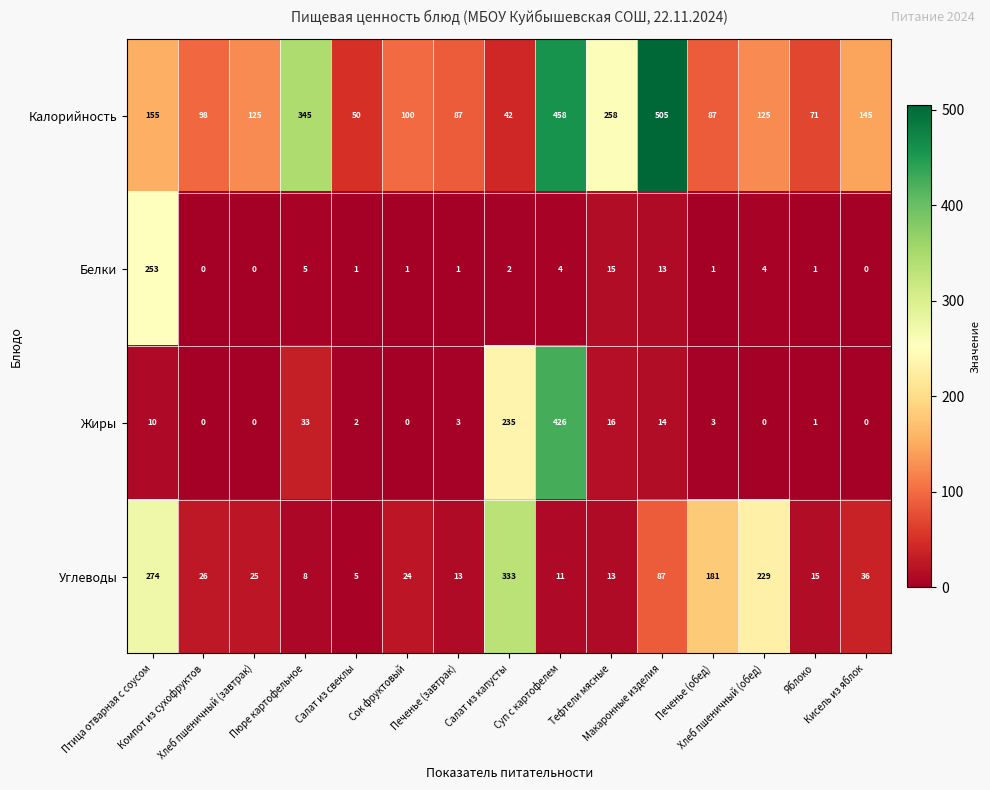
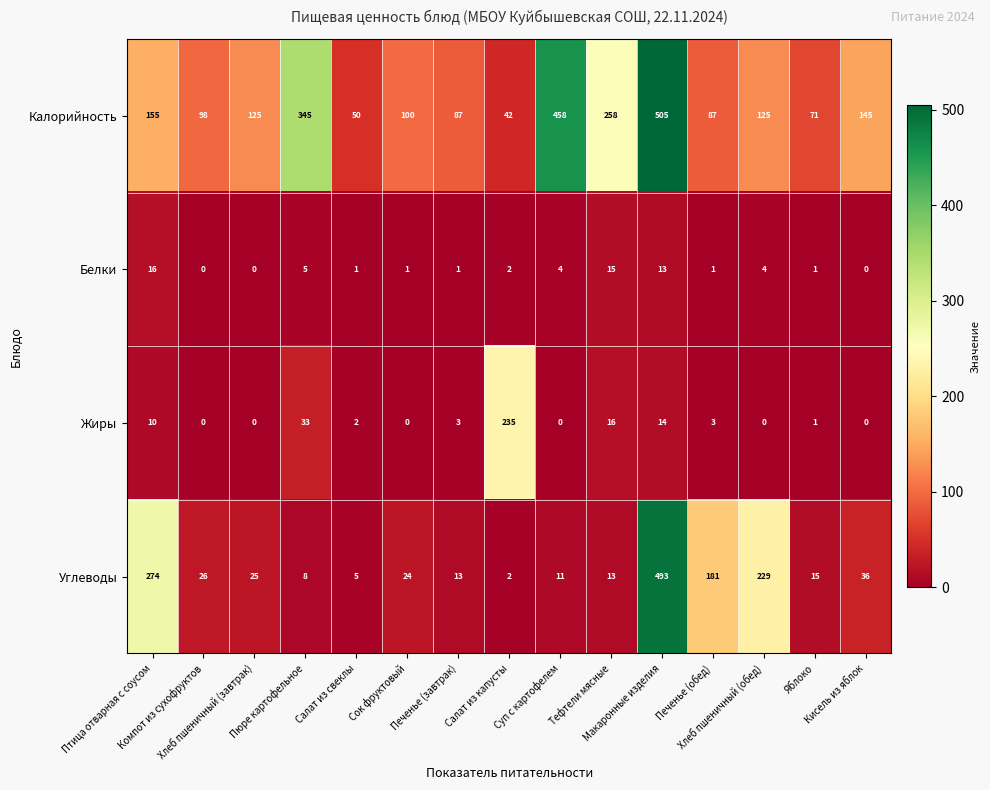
  {
    "Калорийность": {
      "Птица отварная с соусом": 155,
      "Компот из сухофруктов": 98,
      "Хлеб пшеничный (завтрак)": 125,
      "Пюре картофельное": 345,
      "Салат из свеклы": 50,
      "Сок фруктовый": 100,
      "Печенье (завтрак)": 87,
      "Салат из капусты": 42,
      "Суп с картофелем": 458,
      "Тефтели мясные": 258,
      "Макаронные изделия": 505,
      "Печенье (обед)": 87,
      "Хлеб пшеничный (обед)": 125,
      "Яблоко": 71,
      "Кисель из яблок": 145
    },
    "Белки": {
-     "Птица отварная с соусом": 253,
+     "Птица отварная с соусом": 16,
      "Компот из сухофруктов": 0,
      "Хлеб пшеничный (завтрак)": 0,
      "Пюре картофельное": 5,
      "Салат из свеклы": 1,
      "Сок фруктовый": 1,
      "Печенье (завтрак)": 1,
      "Салат из капусты": 2,
      "Суп с картофелем": 4,
      "Тефтели мясные": 15,
      "Макаронные изделия": 13,
      "Печенье (обед)": 1,
      "Хлеб пшеничный (обед)": 4,
      "Яблоко": 1,
      "Кисель из яблок": 0
    },
    "Жиры": {
      "Птица отварная с соусом": 10,
      "Компот из сухофруктов": 0,
      "Хлеб пшеничный (завтрак)": 0,
      "Пюре картофельное": 33,
      "Салат из свеклы": 2,
      "Сок фруктовый": 0,
      "Печенье (завтрак)": 3,
      "Салат из капусты": 235,
-     "Суп с картофелем": 426,
+     "Суп с картофелем": 0,
      "Тефтели мясные": 16,
      "Макаронные изделия": 14,
      "Печенье (обед)": 3,
      "Хлеб пшеничный (обед)": 0,
      "Яблоко": 1,
      "Кисель из яблок": 0
    },
    "Углеводы": {
      "Птица отварная с соусом": 274,
      "Компот из сухофруктов": 26,
      "Хлеб пшеничный (завтрак)": 25,
      "Пюре картофельное": 8,
      "Салат из свеклы": 5,
      "Сок фруктовый": 24,
      "Печенье (завтрак)": 13,
-     "Салат из капусты": 333,
+     "Салат из капусты": 2,
      "Суп с картофелем": 11,
      "Тефтели мясные": 13,
-     "Макаронные изделия": 87,
+     "Макаронные изделия": 493,
      "Печенье (обед)": 181,
      "Хлеб пшеничный (обед)": 229,
      "Яблоко": 15,
      "Кисель из яблок": 36
    }
  }
